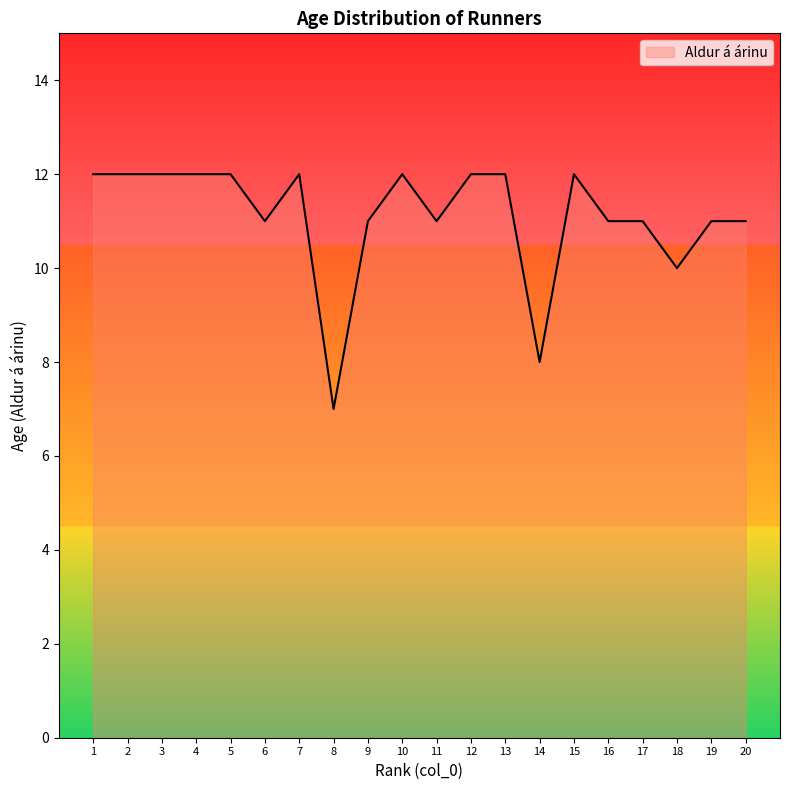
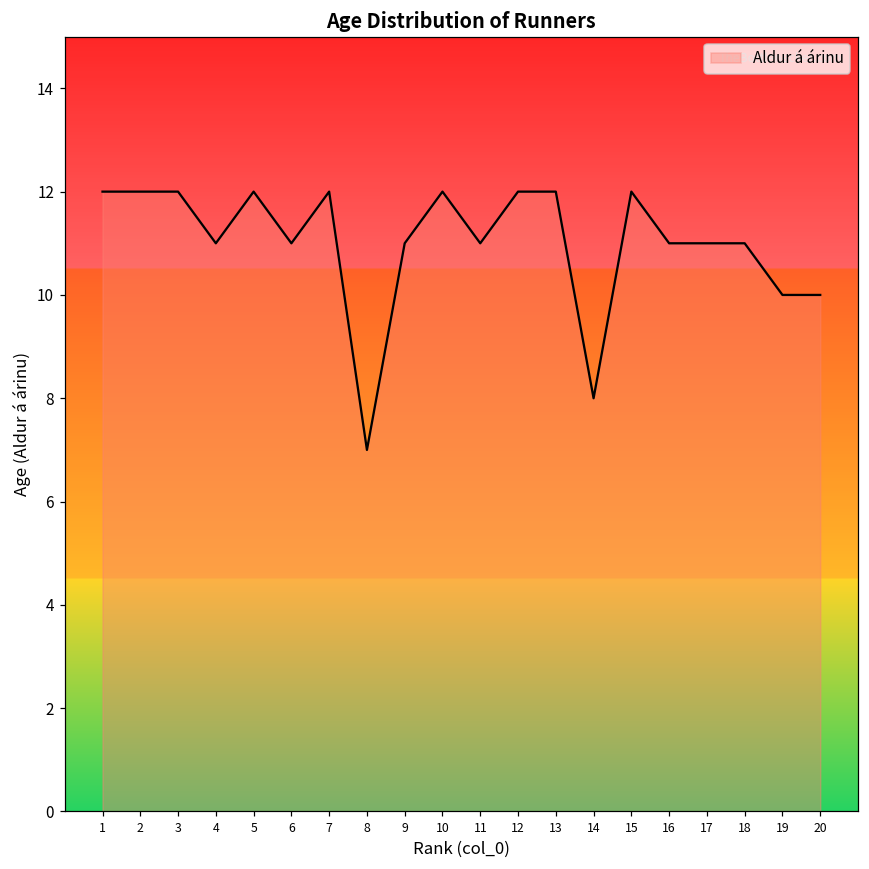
  {
    "1": 12,
    "2": 12,
    "3": 12,
-   "4": 12,
+   "4": 11,
    "5": 12,
    "6": 11,
    "7": 12,
    "8": 7,
    "9": 11,
    "10": 12,
    "11": 11,
    "12": 12,
    "13": 12,
    "14": 8,
    "15": 12,
    "16": 11,
    "17": 11,
-   "18": 10,
-   "19": 11,
-   "20": 11
+   "18": 11,
+   "19": 10,
+   "20": 10
  }
